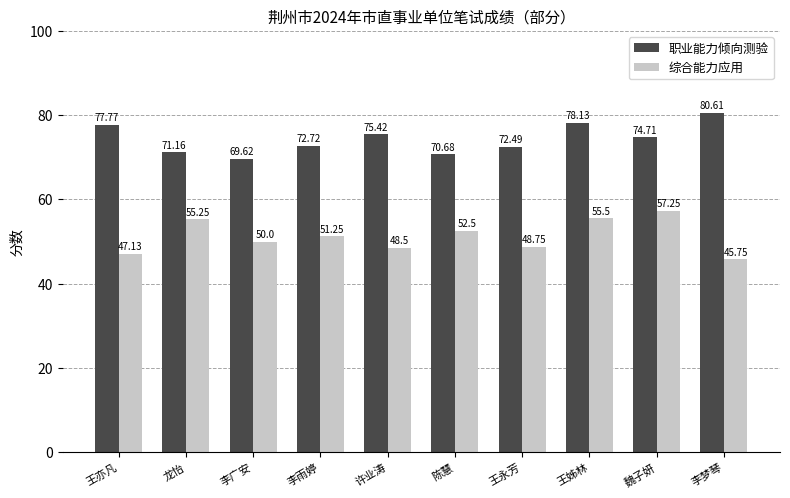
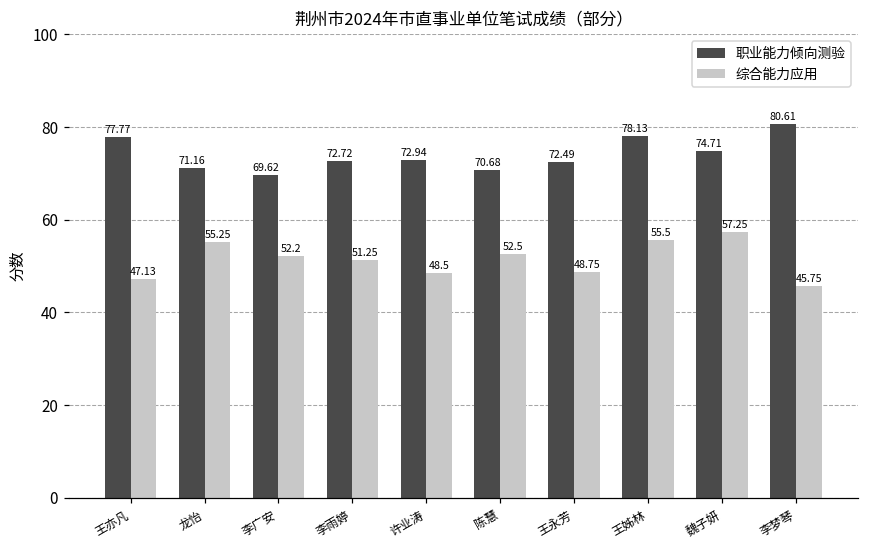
  {
    "职业能力倾向测验": {
      "王亦凡": 77.77,
      "龙怡": 71.16,
      "李广安": 69.62,
      "李雨婷": 72.72,
-     "许业涛": 75.42,
+     "许业涛": 72.94,
      "陈慧": 70.68,
      "王永芳": 72.49,
      "王姊林": 78.13,
      "魏子妍": 74.71,
      "李梦琴": 80.61
    },
    "综合能力应用": {
      "王亦凡": 47.13,
      "龙怡": 55.25,
-     "李广安": 50.0,
+     "李广安": 52.2,
      "李雨婷": 51.25,
      "许业涛": 48.5,
      "陈慧": 52.5,
      "王永芳": 48.75,
      "王姊林": 55.5,
      "魏子妍": 57.25,
      "李梦琴": 45.75
    }
  }
